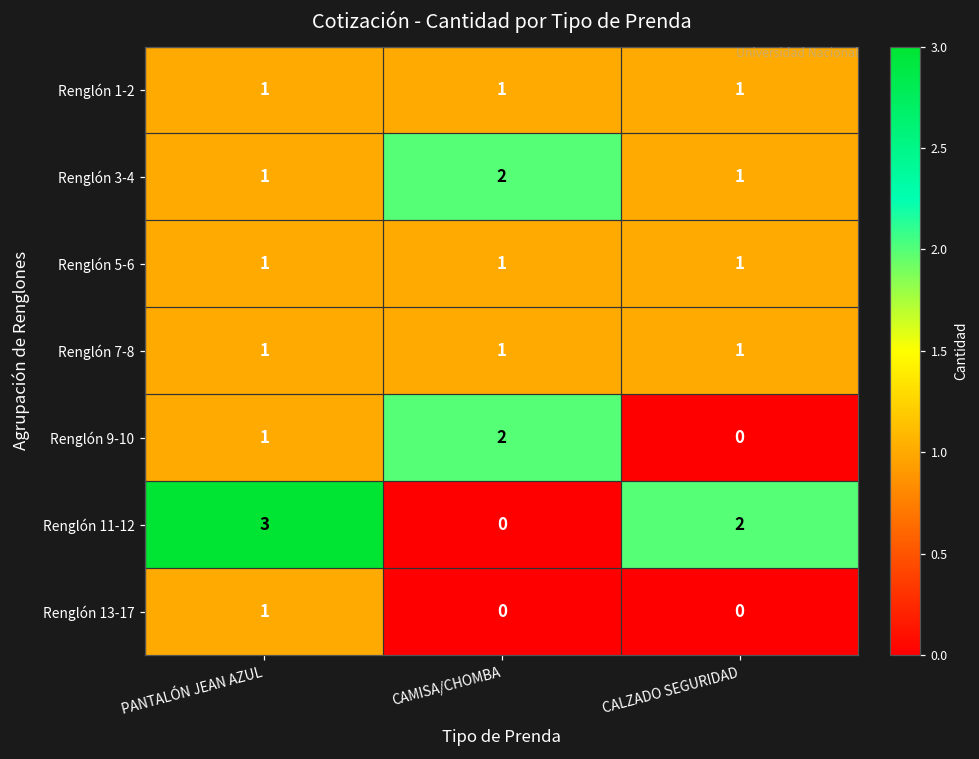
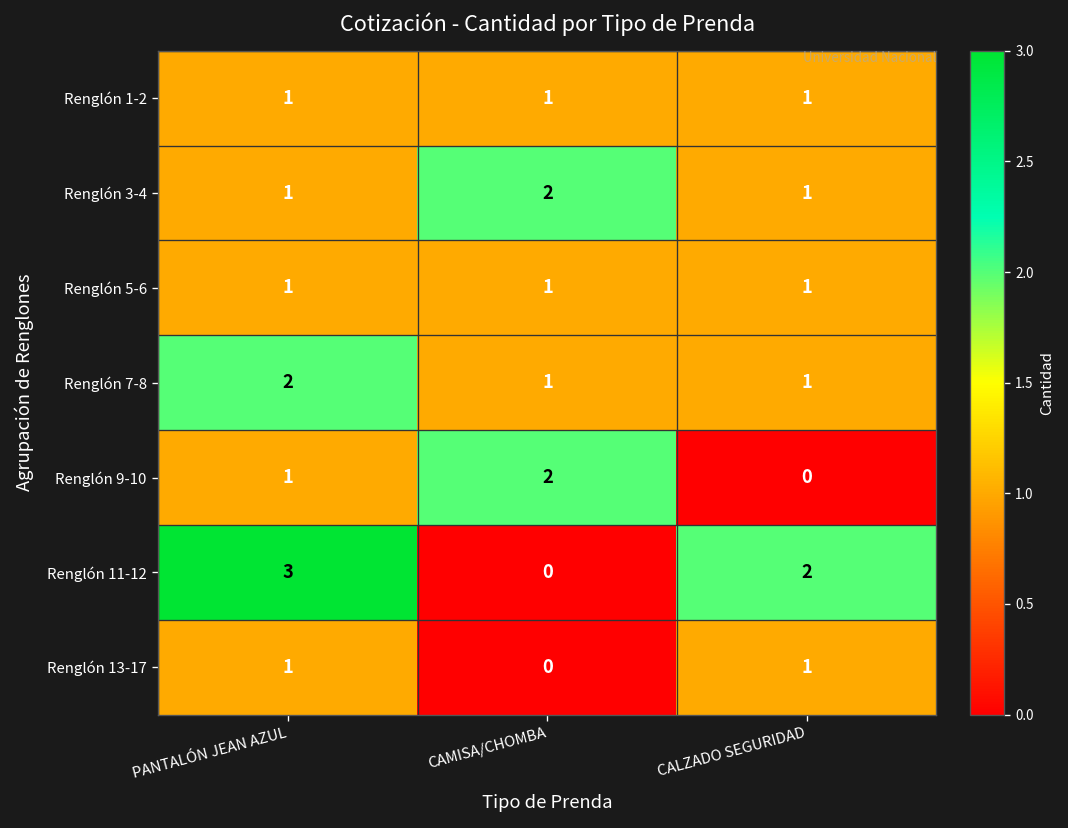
  {
    "Renglón 1-2": {
      "PANTALÓN JEAN AZUL": 1,
      "CAMISA/CHOMBA": 1
    },
    "Renglón 3-4": {
      "PANTALÓN JEAN AZUL": 1,
      "CAMISA/CHOMBA": 2,
      "CALZADO SEGURIDAD": 1
    },
    "Renglón 5-6": {
      "PANTALÓN JEAN AZUL": 1,
      "CAMISA/CHOMBA": 1,
      "CALZADO SEGURIDAD": 1
    },
    "Renglón 7-8": {
-     "PANTALÓN JEAN AZUL": 1,
+     "PANTALÓN JEAN AZUL": 2,
      "CAMISA/CHOMBA": 1,
      "CALZADO SEGURIDAD": 1
    },
    "Renglón 9-10": {
      "PANTALÓN JEAN AZUL": 1,
      "CAMISA/CHOMBA": 2,
      "CALZADO SEGURIDAD": 0
    },
    "Renglón 11-12": {
      "PANTALÓN JEAN AZUL": 3,
      "CAMISA/CHOMBA": 0,
      "CALZADO SEGURIDAD": 2
    },
    "Renglón 13-17": {
      "PANTALÓN JEAN AZUL": 1,
      "CAMISA/CHOMBA": 0,
-     "CALZADO SEGURIDAD": 0
+     "CALZADO SEGURIDAD": 1
    }
  }
